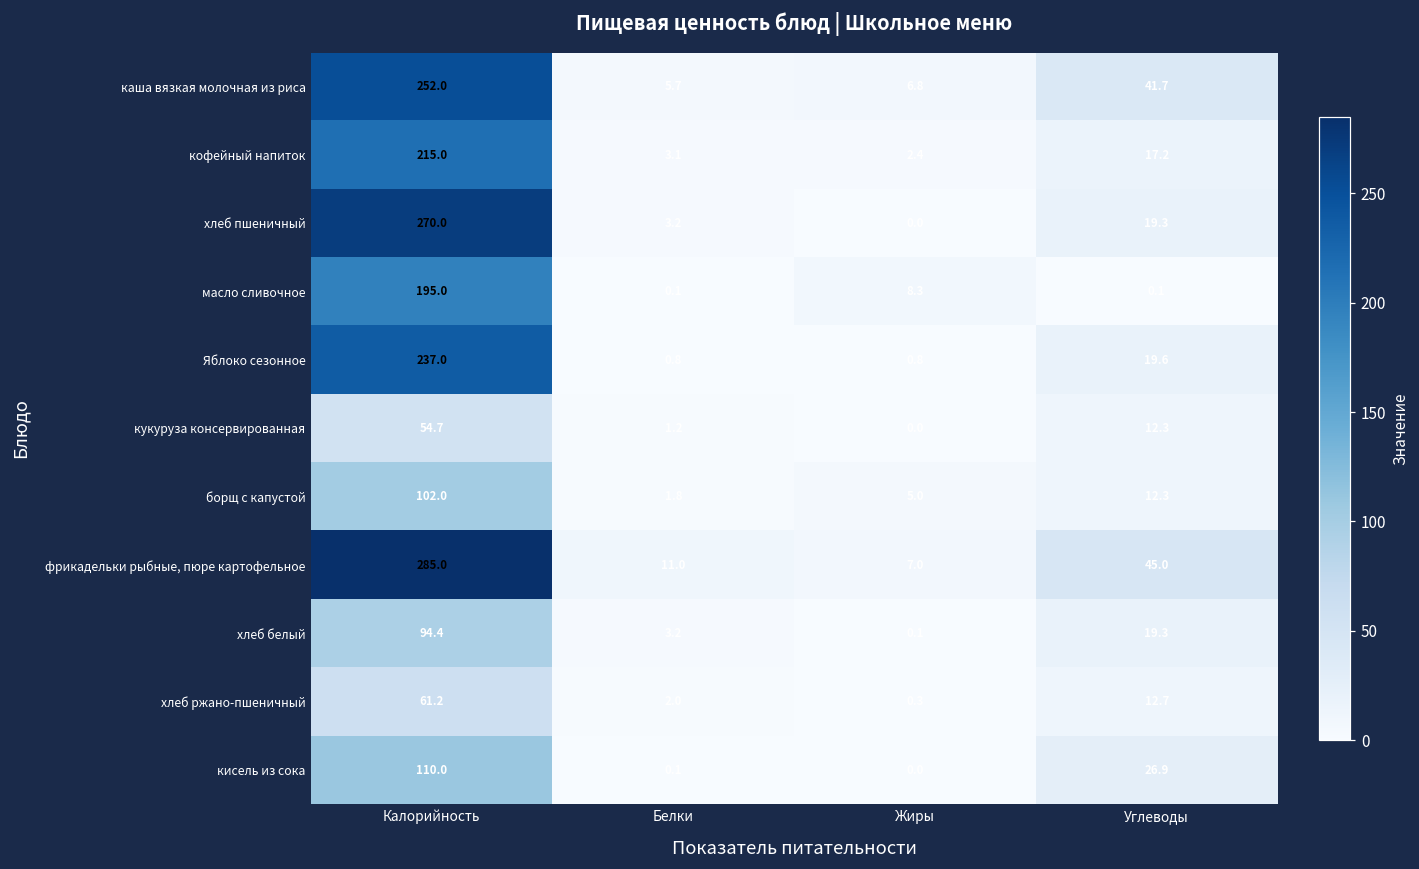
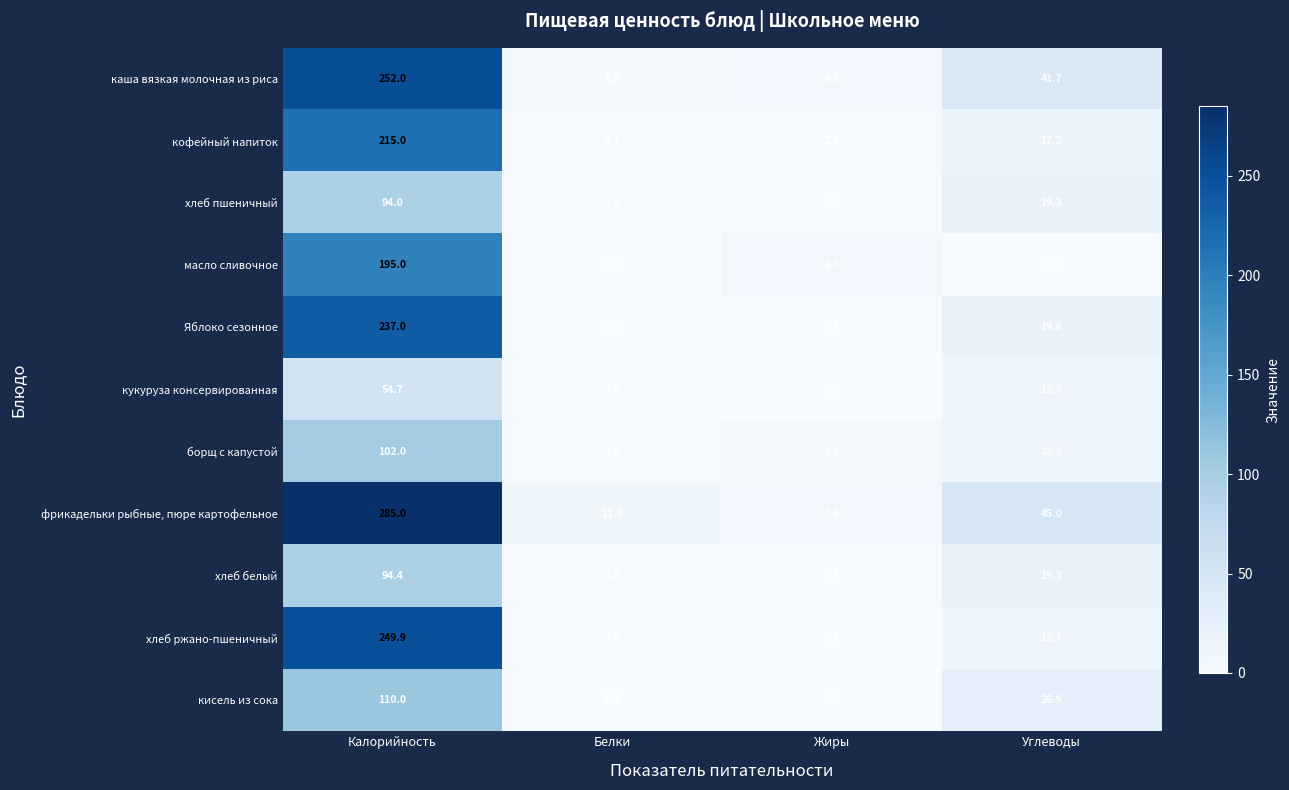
  {
    "каша вязкая молочная из риса": {
      "Калорийность": 252.0
    },
    "кофейный напиток": {
      "Калорийность": 215.0
    },
    "хлеб пшеничный": {
-     "Калорийность": 270.0
+     "Калорийность": 94.0
    },
    "масло сливочное": {
      "Калорийность": 195.0
    },
    "Яблоко сезонное": {
      "Калорийность": 237.0
    },
    "борщ с капустой": {
      "Калорийность": 102.0
    },
    "фрикадельки рыбные, пюре картофельное": {
      "Калорийность": 285.0
    },
    "хлеб белый": {
      "Калорийность": 94.4
    },
    "хлеб ржано-пшеничный": {
-     "Калорийность": 61.2
+     "Калорийность": 249.9
    },
    "кисель из сока": {
      "Калорийность": 110.0
    }
  }
